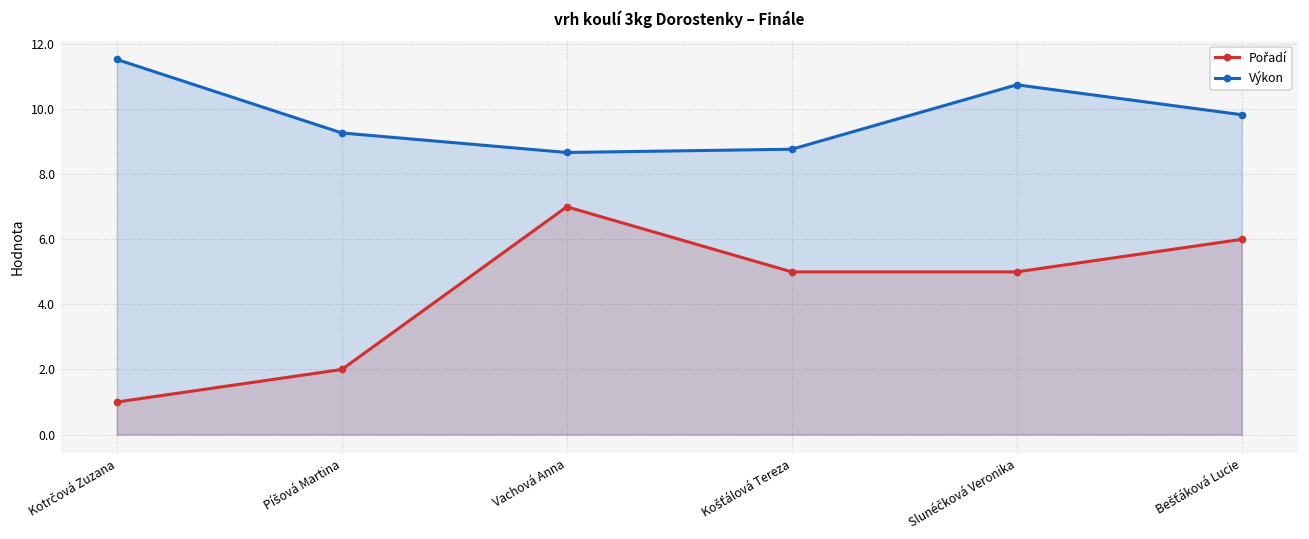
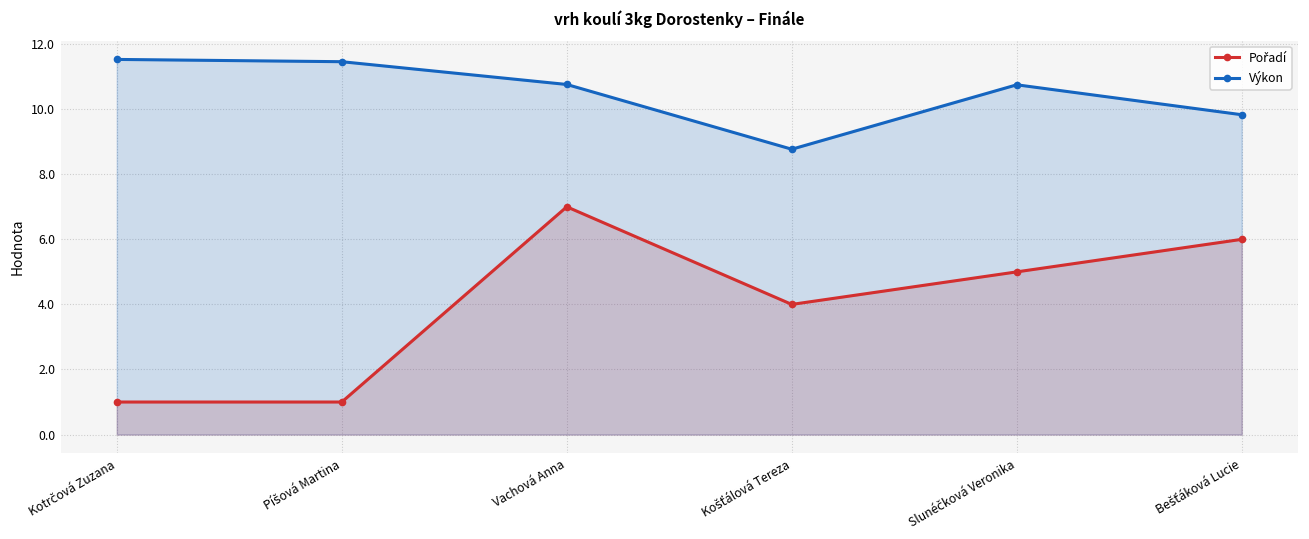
  {
    "Pořadí": {
      "Kotrčová Zuzana": 1,
-     "Píšová Martina": 2,
+     "Píšová Martina": 1,
      "Vachová Anna": 7,
-     "Košťálová Tereza": 5,
+     "Košťálová Tereza": 4,
      "Slunéčková Veronika": 5,
      "Bešťáková Lucie": 6
    },
    "Výkon": {
      "Kotrčová Zuzana": 11.5,
-     "Píšová Martina": 9.3,
-     "Vachová Anna": 8.7,
+     "Píšová Martina": 11.5,
+     "Vachová Anna": 10.8,
      "Košťálová Tereza": 8.8,
      "Slunéčková Veronika": 10.8,
      "Bešťáková Lucie": 9.8
    }
  }
